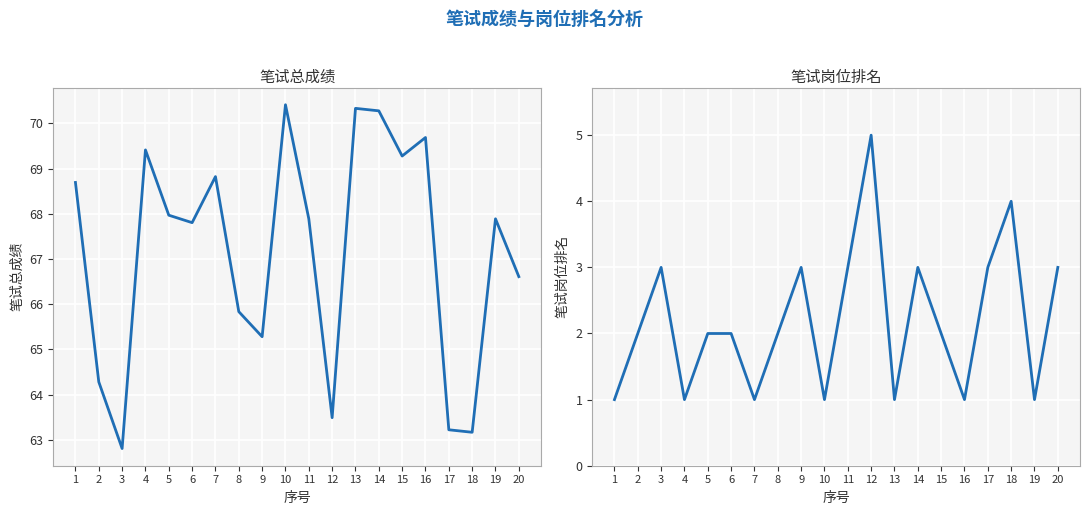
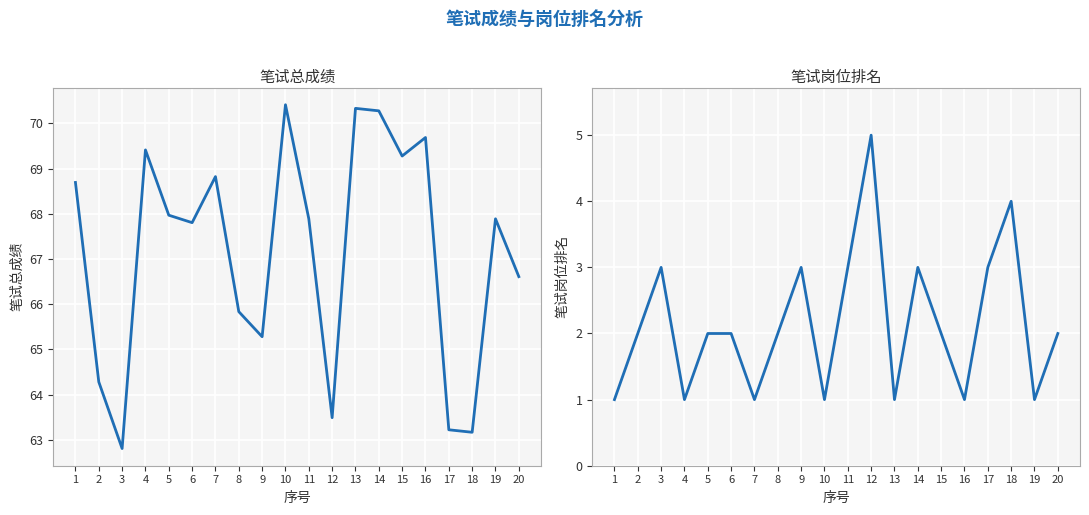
  {
    "笔试总成绩": {
      "1": 68.7,
      "2": 64.3,
      "3": 62.8,
      "4": 69.4,
      "5": 68.0,
      "6": 67.8,
      "7": 68.8,
      "8": 65.8,
      "9": 65.3,
      "10": 70.4,
      "11": 67.9,
      "12": 63.5,
      "13": 70.3,
      "14": 70.3,
      "15": 69.3,
      "16": 69.7,
      "17": 63.2,
      "18": 63.2,
      "19": 67.9,
      "20": 66.6
    },
    "笔试岗位排名": {
      "1": 1,
      "2": 2,
      "3": 3,
      "4": 1,
      "5": 2,
      "6": 2,
      "7": 1,
      "8": 2,
      "9": 3,
      "10": 1,
      "11": 3,
      "12": 5,
      "13": 1,
      "14": 3,
      "15": 2,
      "16": 1,
      "17": 3,
      "18": 4,
      "19": 1,
-     "20": 3
+     "20": 2
    }
  }
